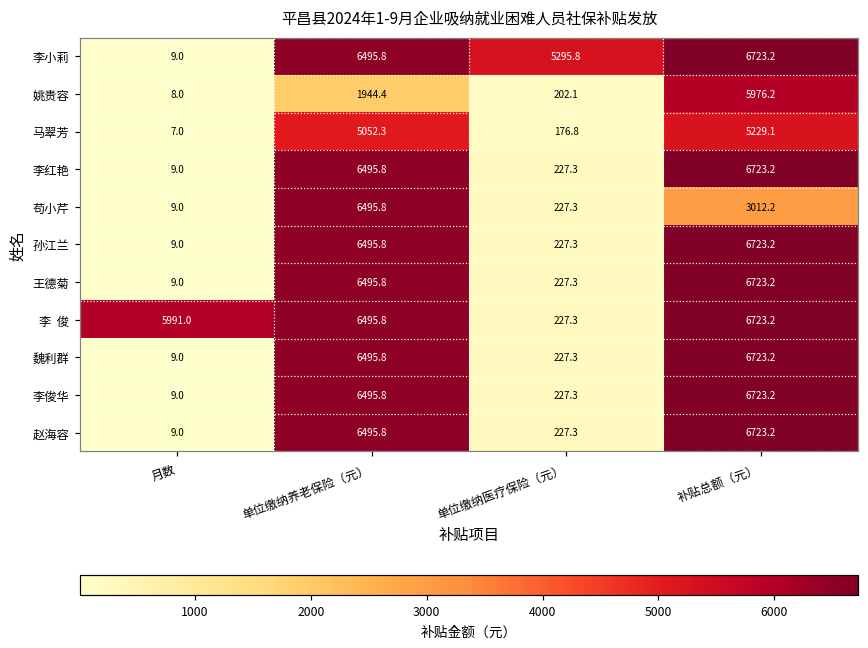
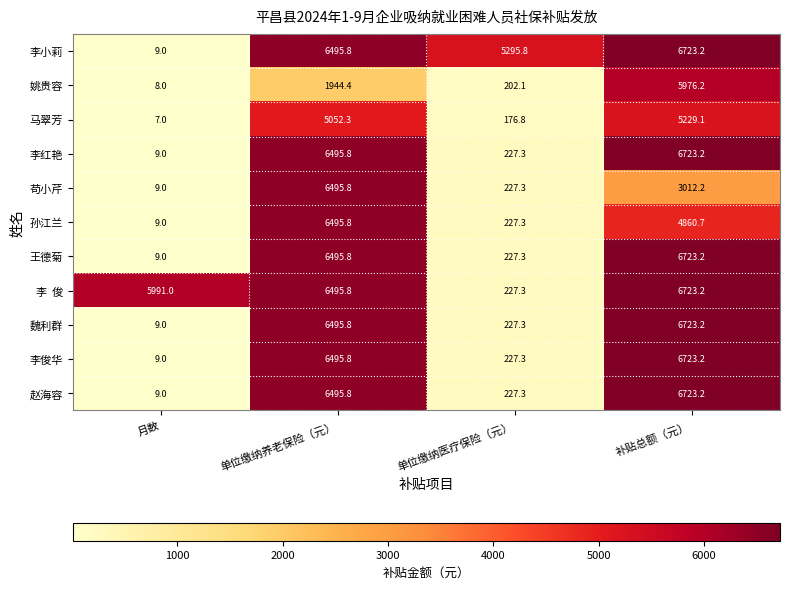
  {
    "李小莉": {
      "月数": 9.0,
      "单位缴纳养老保险（元）": 6495.8,
      "单位缴纳医疗保险（元）": 5295.8,
      "补贴总额（元）": 6723.2
    },
    "姚贵容": {
      "月数": 8.0,
      "单位缴纳养老保险（元）": 1944.4,
      "单位缴纳医疗保险（元）": 202.1,
      "补贴总额（元）": 5976.2
    },
    "马翠芳": {
      "月数": 7.0,
      "单位缴纳养老保险（元）": 5052.3,
      "单位缴纳医疗保险（元）": 176.8,
      "补贴总额（元）": 5229.1
    },
    "李红艳": {
      "月数": 9.0,
      "单位缴纳养老保险（元）": 6495.8,
      "单位缴纳医疗保险（元）": 227.3,
      "补贴总额（元）": 6723.2
    },
    "苟小芹": {
      "月数": 9.0,
      "单位缴纳养老保险（元）": 6495.8,
      "单位缴纳医疗保险（元）": 227.3,
      "补贴总额（元）": 3012.2
    },
    "孙江兰": {
      "月数": 9.0,
      "单位缴纳养老保险（元）": 6495.8,
      "单位缴纳医疗保险（元）": 227.3,
-     "补贴总额（元）": 6723.2
+     "补贴总额（元）": 4860.7
    },
    "王德菊": {
      "月数": 9.0,
      "单位缴纳养老保险（元）": 6495.8,
      "单位缴纳医疗保险（元）": 227.3,
      "补贴总额（元）": 6723.2
    },
    "李 俊": {
      "月数": 5991.0,
      "单位缴纳养老保险（元）": 6495.8,
      "单位缴纳医疗保险（元）": 227.3,
      "补贴总额（元）": 6723.2
    },
    "魏利群": {
      "月数": 9.0,
      "单位缴纳养老保险（元）": 6495.8,
      "单位缴纳医疗保险（元）": 227.3,
      "补贴总额（元）": 6723.2
    },
    "李俊华": {
      "月数": 9.0,
      "单位缴纳养老保险（元）": 6495.8,
      "单位缴纳医疗保险（元）": 227.3,
      "补贴总额（元）": 6723.2
    },
    "赵海容": {
      "月数": 9.0,
      "单位缴纳养老保险（元）": 6495.8,
      "单位缴纳医疗保险（元）": 227.3,
      "补贴总额（元）": 6723.2
    }
  }
